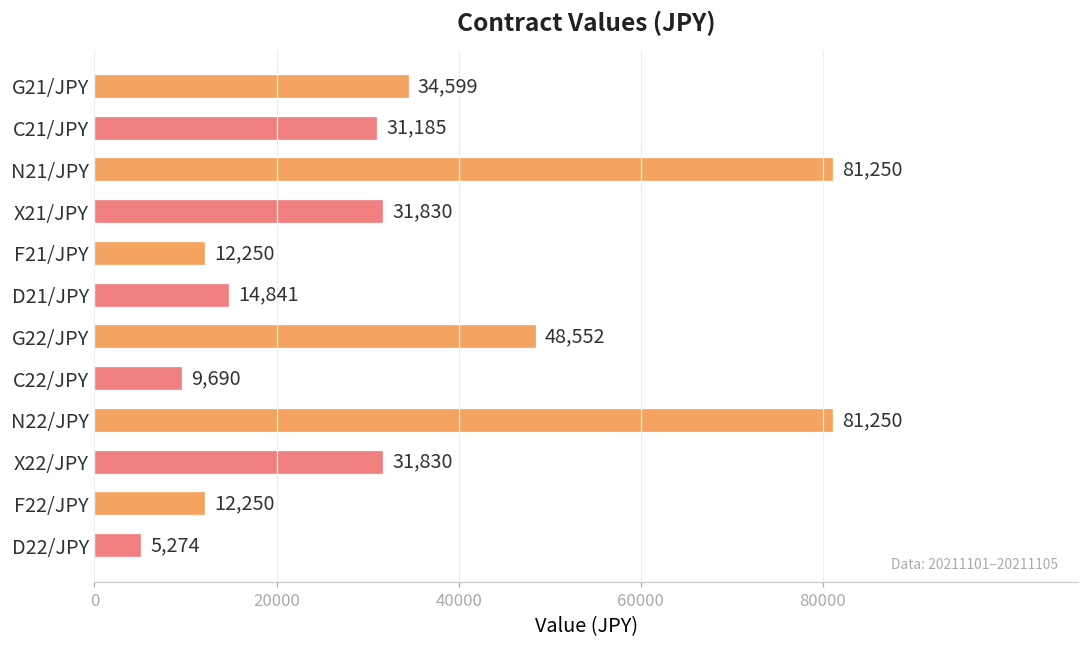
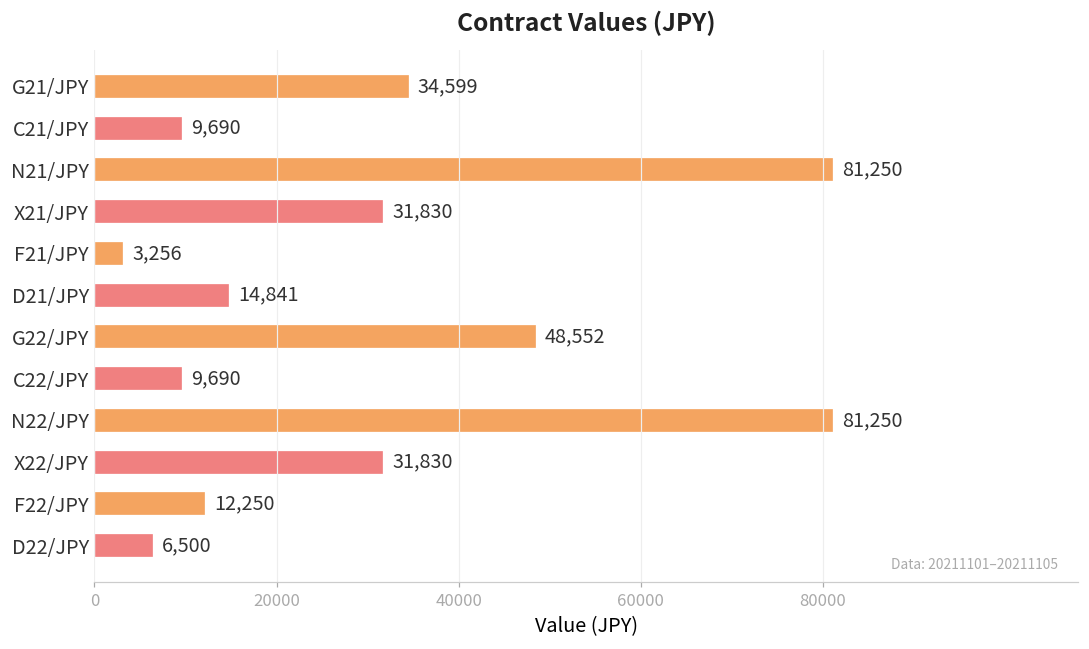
  {
    "G21/JPY": "34,599",
-   "C21/JPY": "31,185",
+   "C21/JPY": "9,690",
    "N21/JPY": "81,250",
    "X21/JPY": "31,830",
-   "F21/JPY": "12,250",
+   "F21/JPY": "3,256",
    "D21/JPY": "14,841",
    "G22/JPY": "48,552",
    "C22/JPY": "9,690",
    "N22/JPY": "81,250",
    "X22/JPY": "31,830",
    "F22/JPY": "12,250",
-   "D22/JPY": "5,274"
+   "D22/JPY": "6,500"
  }
